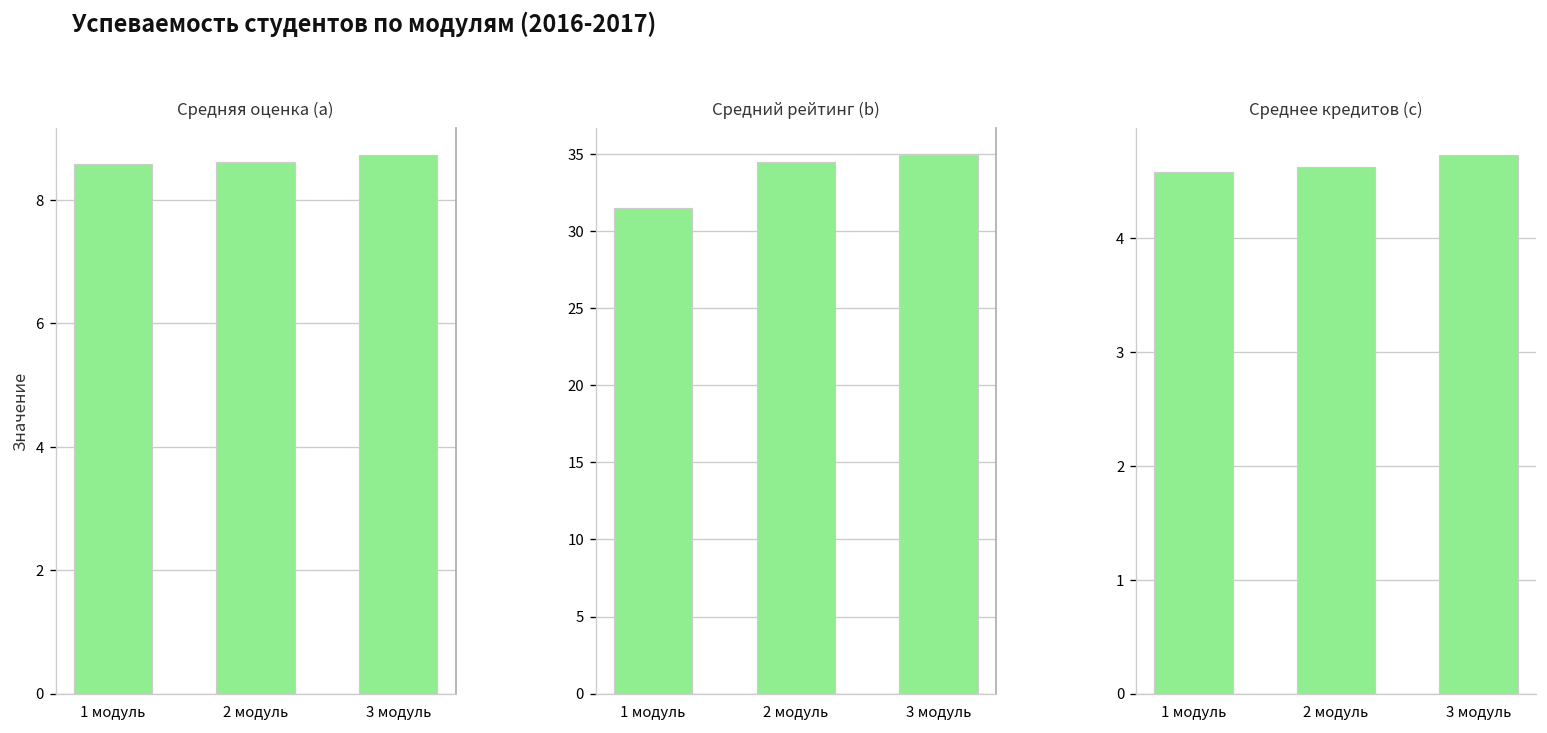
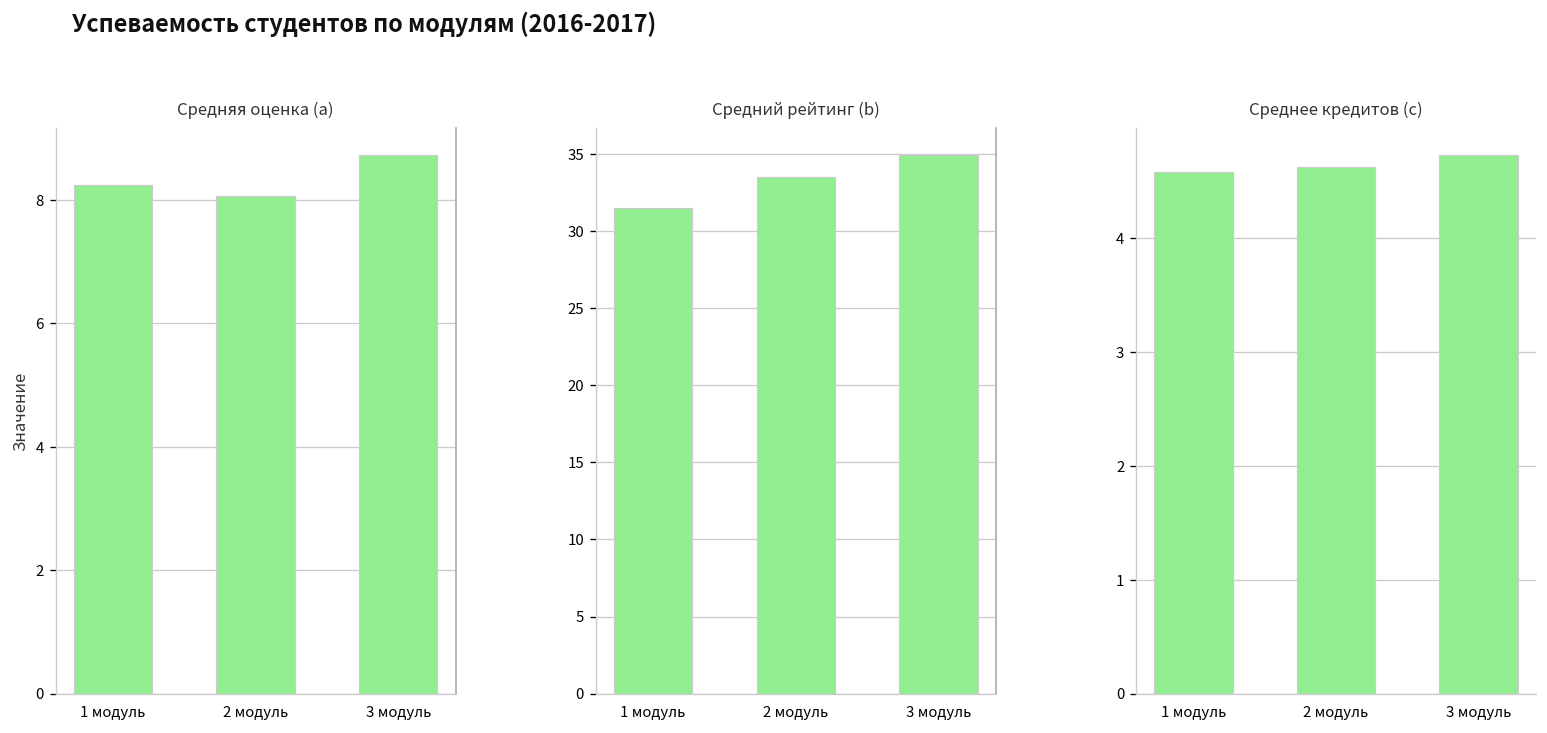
  {
    "Средняя оценка (a)": {
-     "1 модуль": 8.6,
-     "2 модуль": 8.6,
+     "1 модуль": 8.3,
+     "2 модуль": 8.1,
      "3 модуль": 8.7
    },
    "Средний рейтинг (b)": {
      "1 модуль": 31.5,
-     "2 модуль": 34.4,
+     "2 модуль": 33.5,
      "3 модуль": 34.9
    },
    "Среднее кредитов (c)": {
      "1 модуль": 4.6,
      "2 модуль": 4.6,
      "3 модуль": 4.7
    }
  }
